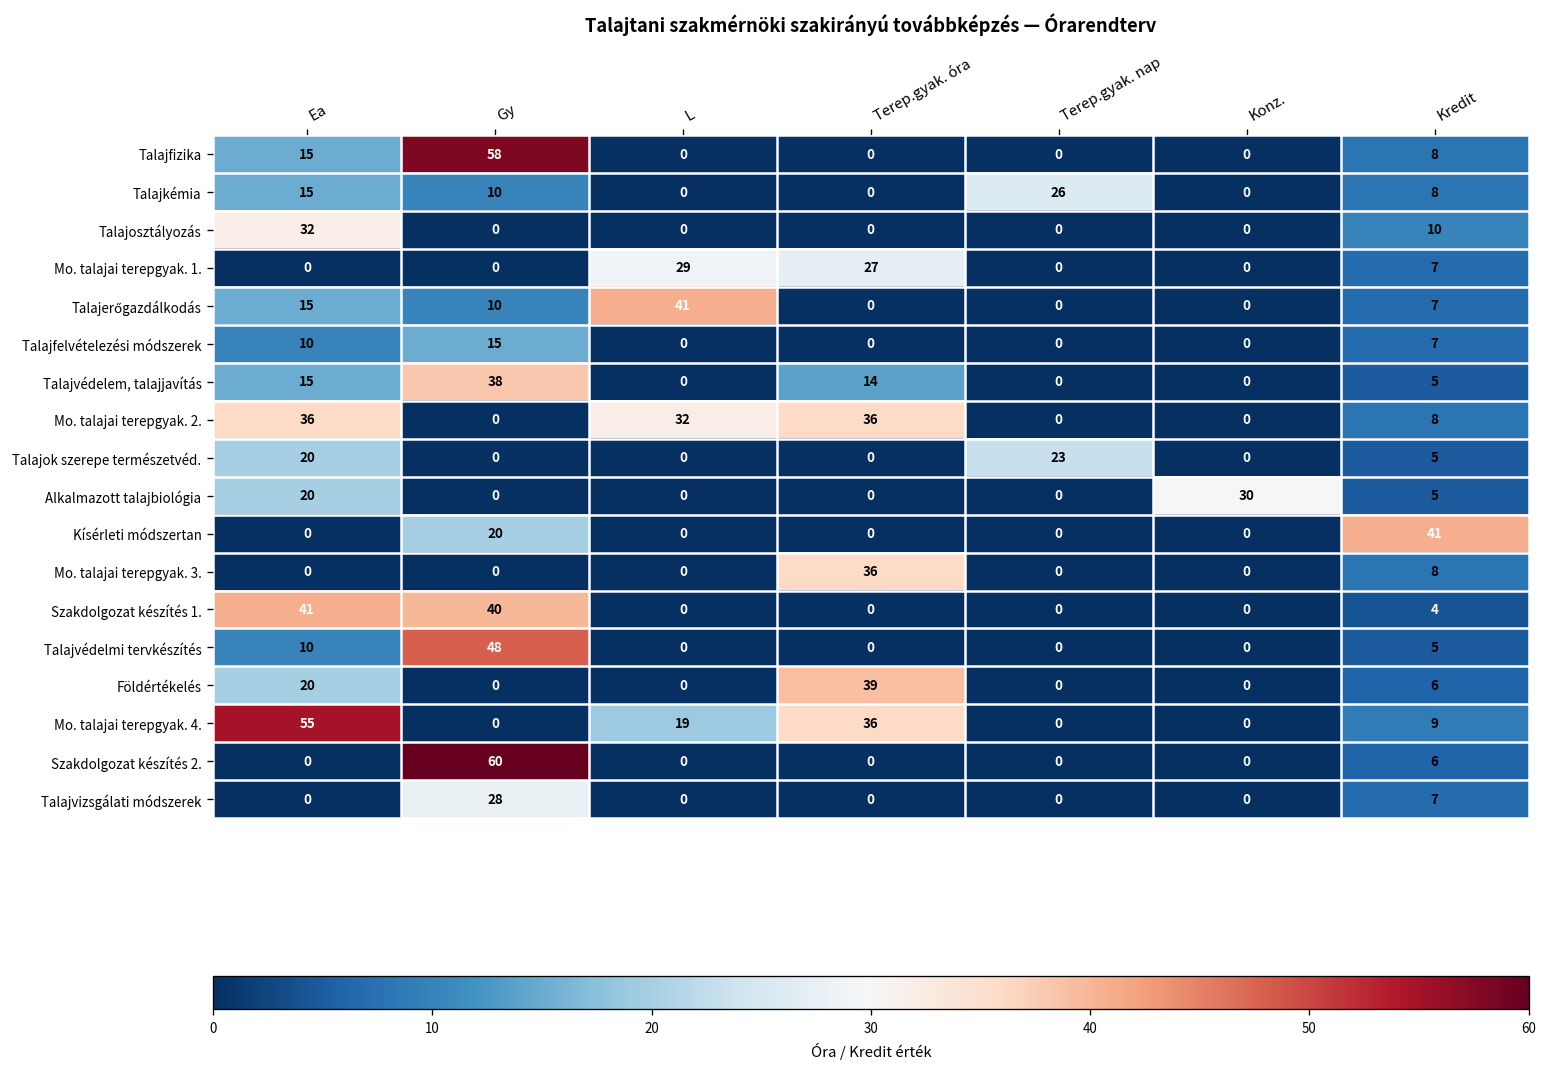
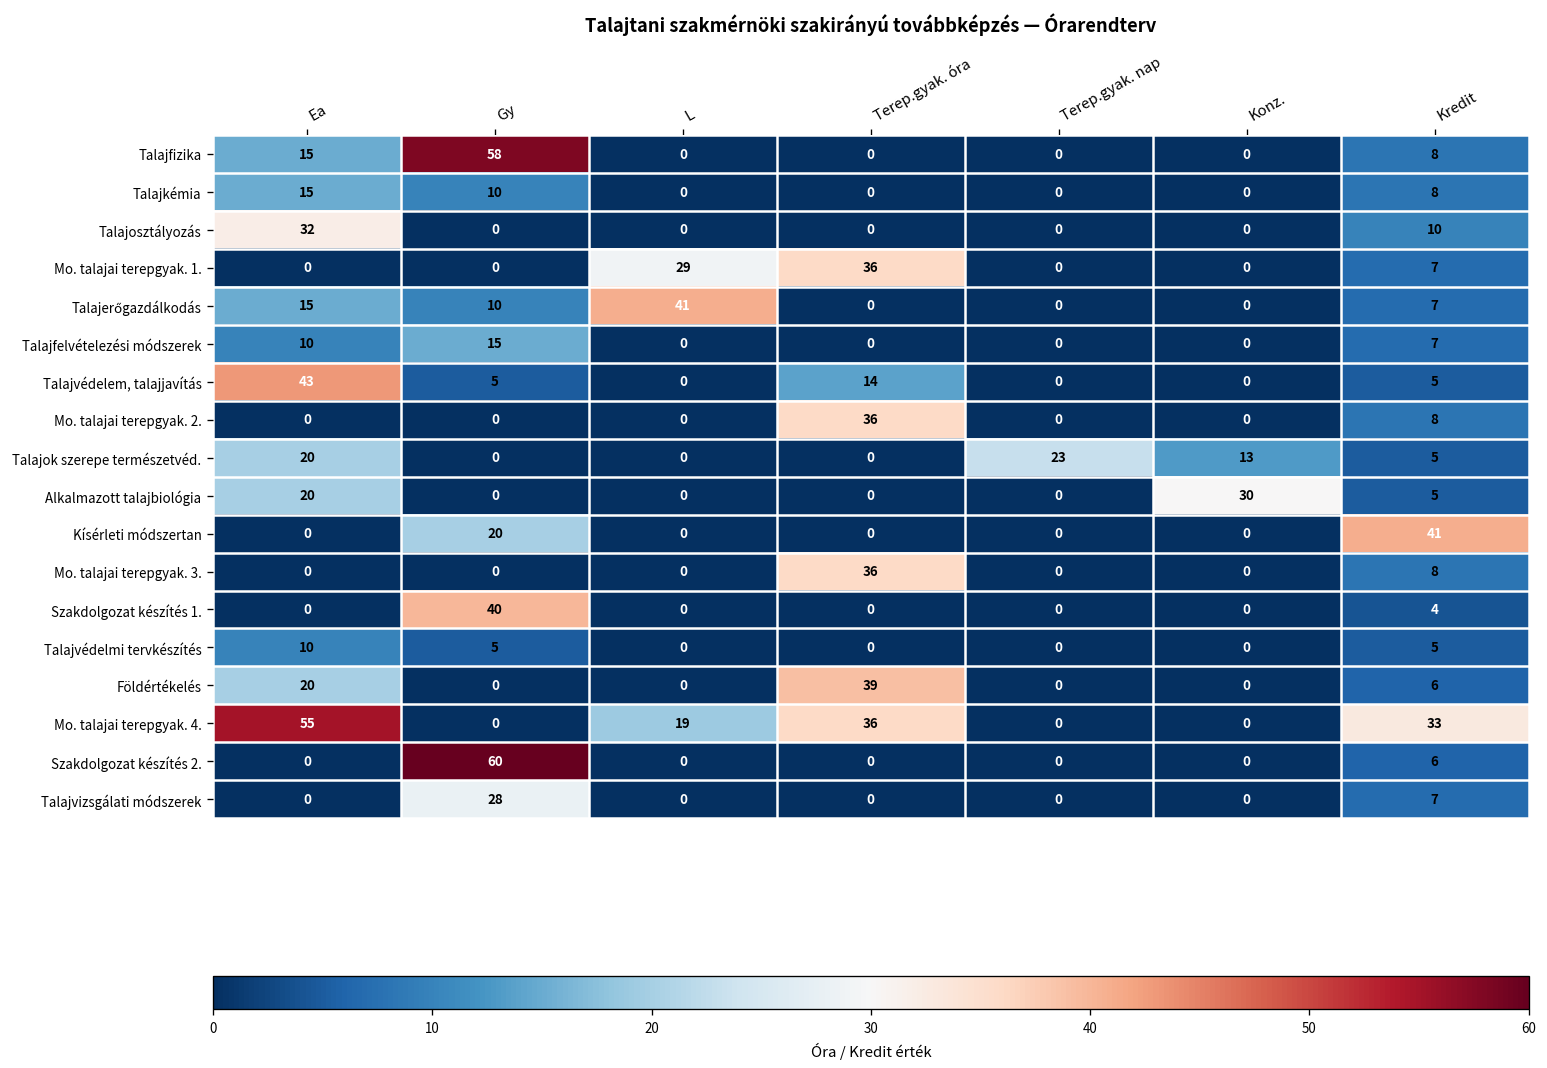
  {
    "Talajfizika": {
      "Ea": 15,
      "Gy": 58,
      "L": 0,
      "Terep.gyak. óra": 0,
      "Terep.gyak. nap": 0,
      "Konz.": 0,
      "Kredit": 8
    },
    "Talajkémia": {
      "Ea": 15,
      "Gy": 10,
      "L": 0,
      "Terep.gyak. óra": 0,
-     "Terep.gyak. nap": 26,
+     "Terep.gyak. nap": 0,
      "Konz.": 0,
      "Kredit": 8
    },
    "Talajosztályozás": {
      "Ea": 32,
      "Gy": 0,
      "L": 0,
      "Terep.gyak. óra": 0,
      "Terep.gyak. nap": 0,
      "Konz.": 0,
      "Kredit": 10
    },
    "Mo. talajai terepgyak. 1.": {
      "Ea": 0,
      "Gy": 0,
      "L": 29,
-     "Terep.gyak. óra": 27,
+     "Terep.gyak. óra": 36,
      "Terep.gyak. nap": 0,
      "Konz.": 0,
      "Kredit": 7
    },
    "Talajerőgazdálkodás": {
      "Ea": 15,
      "Gy": 10,
      "L": 41,
      "Terep.gyak. óra": 0,
      "Terep.gyak. nap": 0,
      "Konz.": 0,
      "Kredit": 7
    },
    "Talajfelvételezési módszerek": {
      "Ea": 10,
      "Gy": 15,
      "L": 0,
      "Terep.gyak. óra": 0,
      "Terep.gyak. nap": 0,
      "Konz.": 0,
      "Kredit": 7
    },
    "Talajvédelem, talajjavítás": {
-     "Ea": 15,
-     "Gy": 38,
+     "Ea": 43,
+     "Gy": 5,
      "L": 0,
      "Terep.gyak. óra": 14,
      "Terep.gyak. nap": 0,
      "Konz.": 0,
      "Kredit": 5
    },
    "Mo. talajai terepgyak. 2.": {
-     "Ea": 36,
+     "Ea": 0,
      "Gy": 0,
-     "L": 32,
+     "L": 0,
      "Terep.gyak. óra": 36,
      "Terep.gyak. nap": 0,
      "Konz.": 0,
      "Kredit": 8
    },
    "Talajok szerepe természetvéd.": {
      "Ea": 20,
      "Gy": 0,
      "L": 0,
      "Terep.gyak. óra": 0,
      "Terep.gyak. nap": 23,
-     "Konz.": 0,
+     "Konz.": 13,
      "Kredit": 5
    },
    "Alkalmazott talajbiológia": {
      "Ea": 20,
      "Gy": 0,
      "L": 0,
      "Terep.gyak. óra": 0,
      "Terep.gyak. nap": 0,
      "Konz.": 30,
      "Kredit": 5
    },
    "Kísérleti módszertan": {
      "Ea": 0,
      "Gy": 20,
      "L": 0,
      "Terep.gyak. óra": 0,
      "Terep.gyak. nap": 0,
      "Konz.": 0,
      "Kredit": 41
    },
    "Mo. talajai terepgyak. 3.": {
      "Ea": 0,
      "Gy": 0,
      "L": 0,
      "Terep.gyak. óra": 36,
      "Terep.gyak. nap": 0,
      "Konz.": 0,
      "Kredit": 8
    },
    "Szakdolgozat készítés 1.": {
-     "Ea": 41,
+     "Ea": 0,
      "Gy": 40,
      "L": 0,
      "Terep.gyak. óra": 0,
      "Terep.gyak. nap": 0,
      "Konz.": 0,
      "Kredit": 4
    },
    "Talajvédelmi tervkészítés": {
      "Ea": 10,
-     "Gy": 48,
+     "Gy": 5,
      "L": 0,
      "Terep.gyak. óra": 0,
      "Terep.gyak. nap": 0,
      "Konz.": 0,
      "Kredit": 5
    },
    "Földértékelés": {
      "Ea": 20,
      "Gy": 0,
      "L": 0,
      "Terep.gyak. óra": 39,
      "Terep.gyak. nap": 0,
      "Konz.": 0,
      "Kredit": 6
    },
    "Mo. talajai terepgyak. 4.": {
      "Ea": 55,
      "Gy": 0,
      "L": 19,
      "Terep.gyak. óra": 36,
      "Terep.gyak. nap": 0,
      "Konz.": 0,
-     "Kredit": 9
+     "Kredit": 33
    },
    "Szakdolgozat készítés 2.": {
      "Ea": 0,
      "Gy": 60,
      "L": 0,
      "Terep.gyak. óra": 0,
      "Terep.gyak. nap": 0,
      "Konz.": 0,
      "Kredit": 6
    },
    "Talajvizsgálati módszerek": {
      "Ea": 0,
      "Gy": 28,
      "L": 0,
      "Terep.gyak. óra": 0,
      "Terep.gyak. nap": 0,
      "Konz.": 0,
      "Kredit": 7
    }
  }
